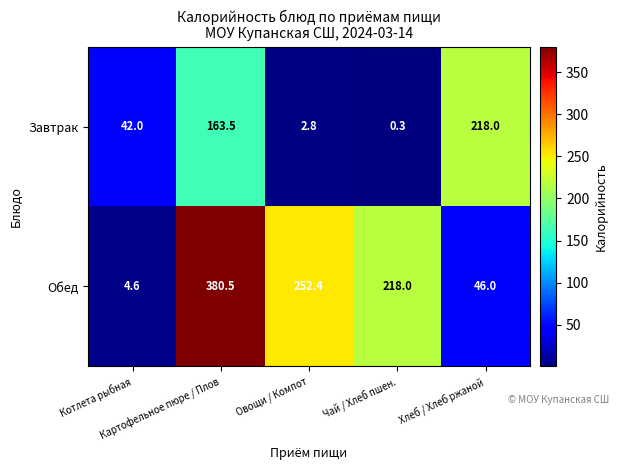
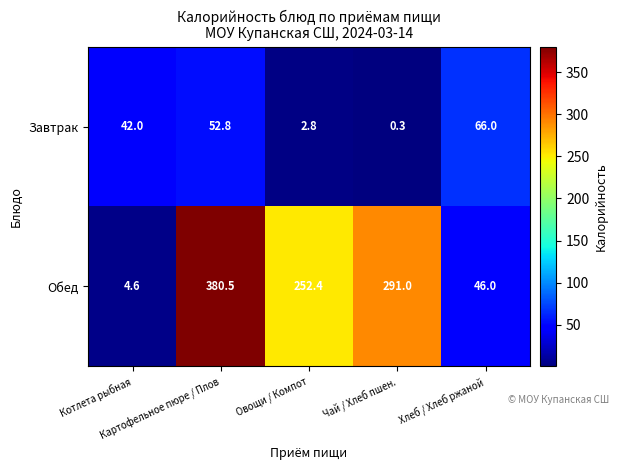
  {
    "Завтрак": {
      "Котлета рыбная": 42.0,
-     "Картофельное пюре / Плов": 163.5,
+     "Картофельное пюре / Плов": 52.8,
      "Овощи / Компот": 2.8,
      "Чай / Хлеб пшен.": 0.3,
-     "Хлеб / Хлеб ржаной": 218.0
+     "Хлеб / Хлеб ржаной": 66.0
    },
    "Обед": {
      "Котлета рыбная": 4.6,
      "Картофельное пюре / Плов": 380.5,
      "Овощи / Компот": 252.4,
-     "Чай / Хлеб пшен.": 218.0,
+     "Чай / Хлеб пшен.": 291.0,
      "Хлеб / Хлеб ржаной": 46.0
    }
  }
